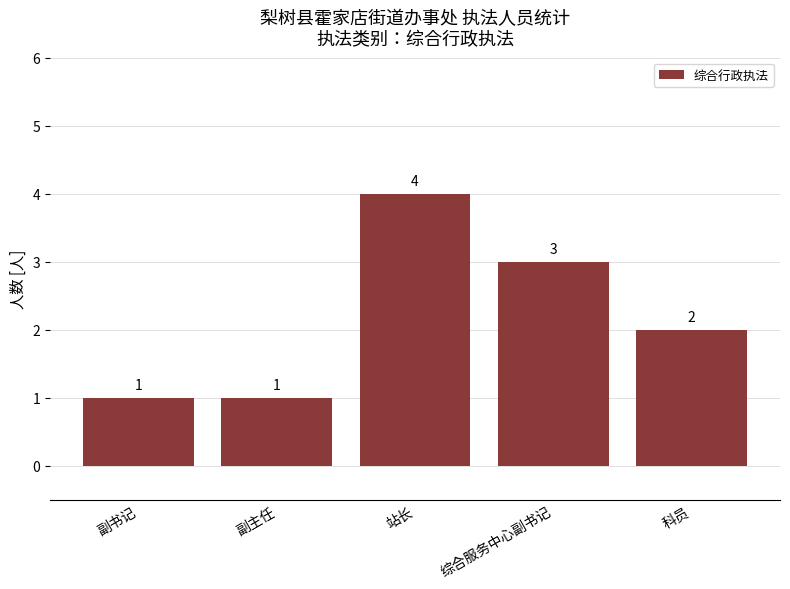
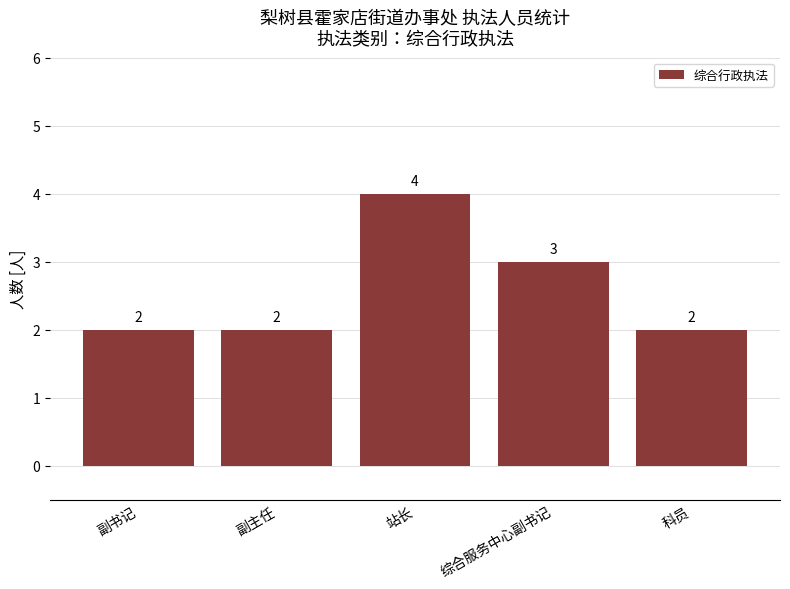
  {
-   "副书记": 1,
-   "副主任": 1,
+   "副书记": 2,
+   "副主任": 2,
    "站长": 4,
    "综合服务中心副书记": 3,
    "科员": 2
  }
